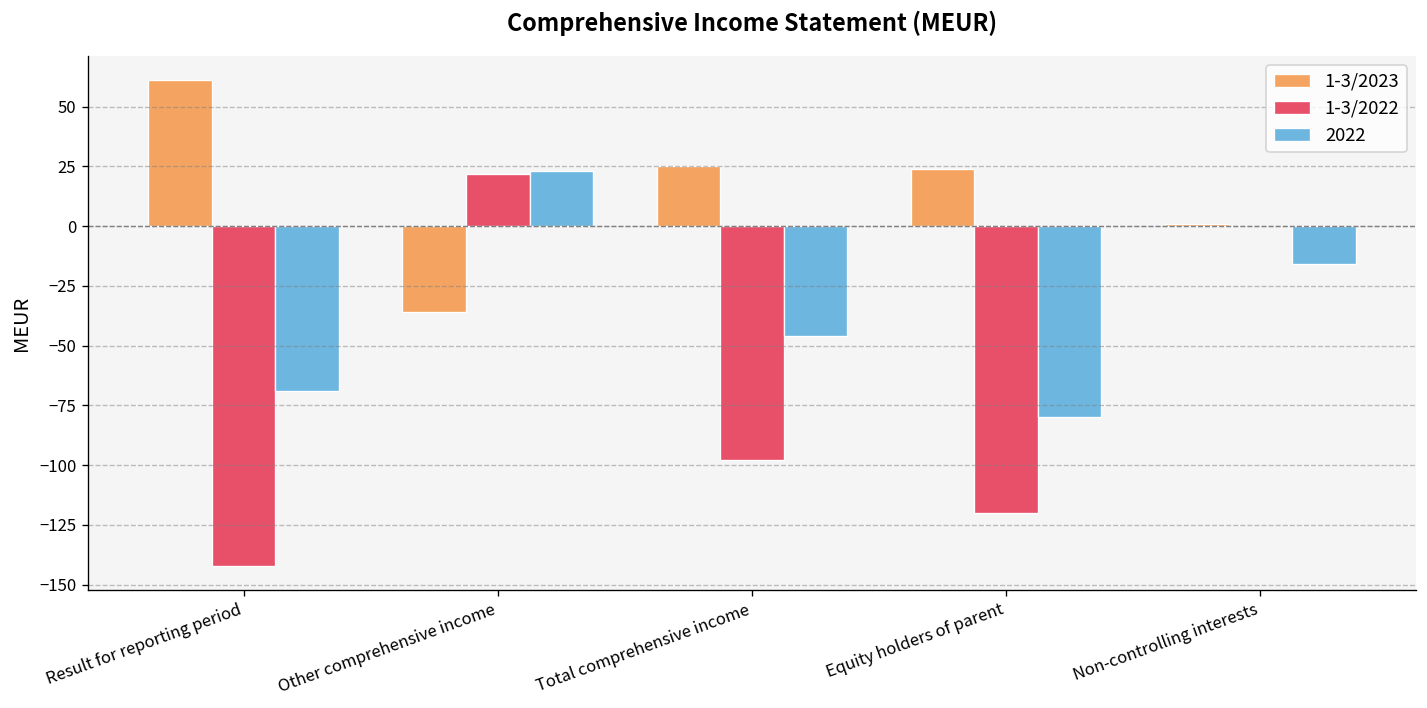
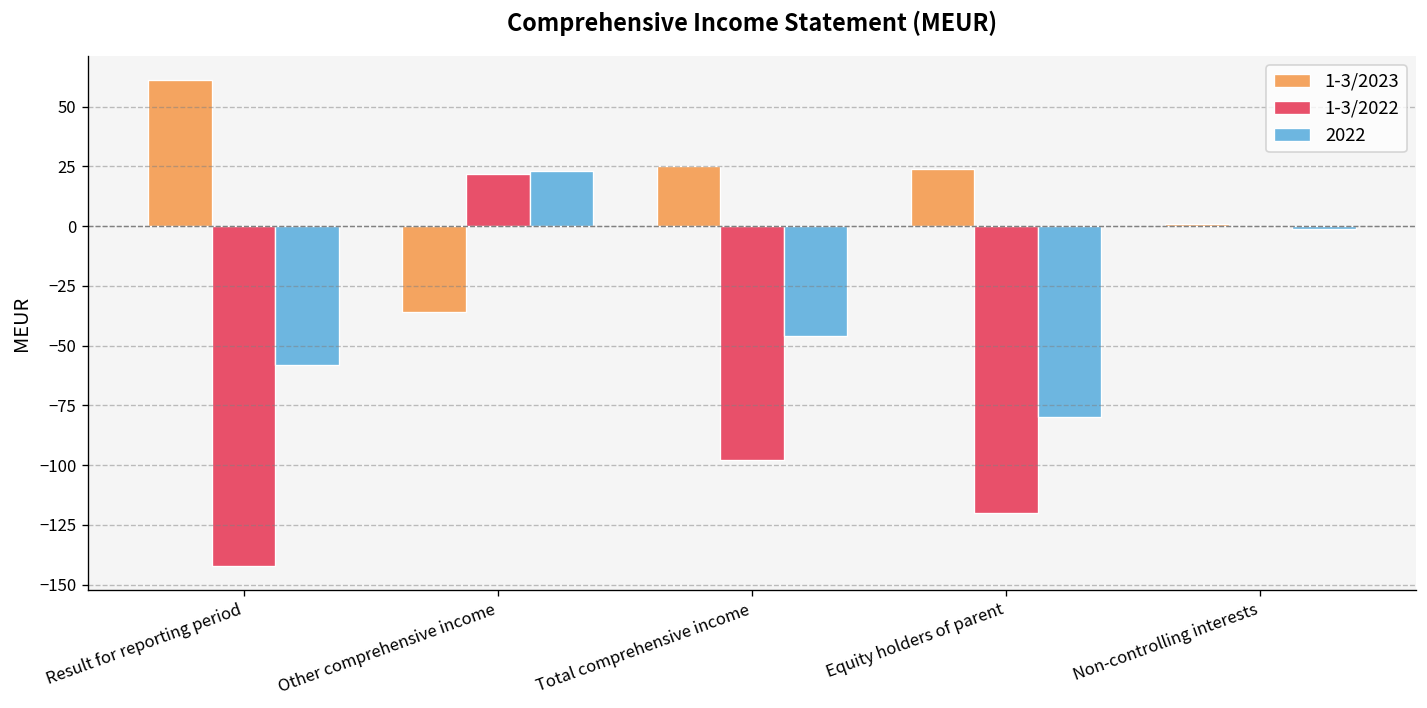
  {
    "1-3/2023": {
      "Result for reporting period": 61,
      "Other comprehensive income": -36,
      "Total comprehensive income": 25,
      "Equity holders of parent": 24
    },
    "1-3/2022": {
      "Result for reporting period": -142,
      "Other comprehensive income": 22,
      "Total comprehensive income": -98,
      "Equity holders of parent": -120,
      "Non-controlling interests": 0
    },
    "2022": {
-     "Result for reporting period": -69,
+     "Result for reporting period": -58,
      "Other comprehensive income": 23,
      "Total comprehensive income": -46,
      "Equity holders of parent": -80,
-     "Non-controlling interests": -16
+     "Non-controlling interests": -1
    }
  }
